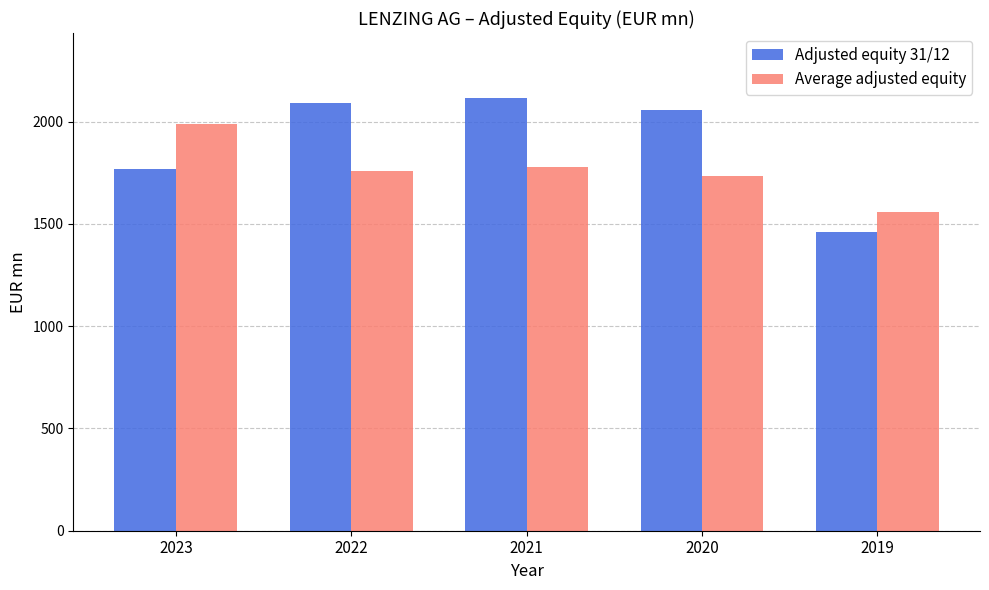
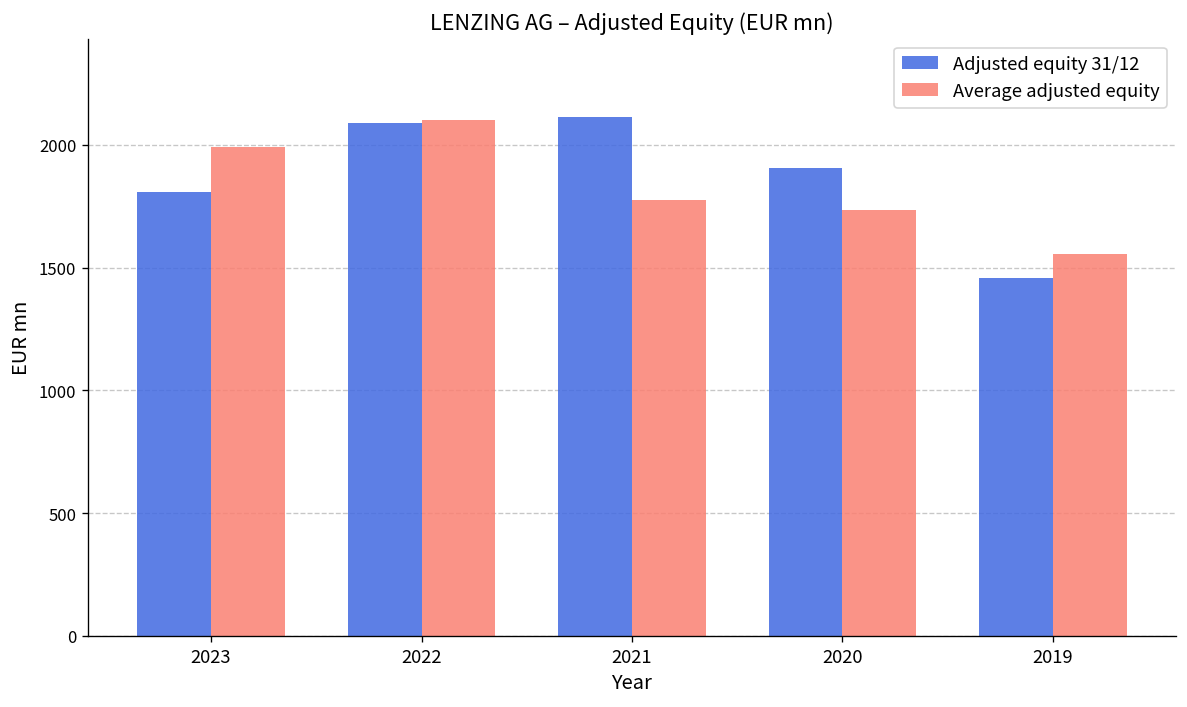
  {
    "Adjusted equity 31/12": {
-     "2023": 1770,
+     "2023": 1810,
      "2022": 2090,
      "2021": 2120,
-     "2020": 2060,
+     "2020": 1910,
      "2019": 1460
    },
    "Average adjusted equity": {
      "2023": 1990,
-     "2022": 1760,
+     "2022": 2100,
      "2021": 1780,
      "2020": 1730,
      "2019": 1560
    }
  }
